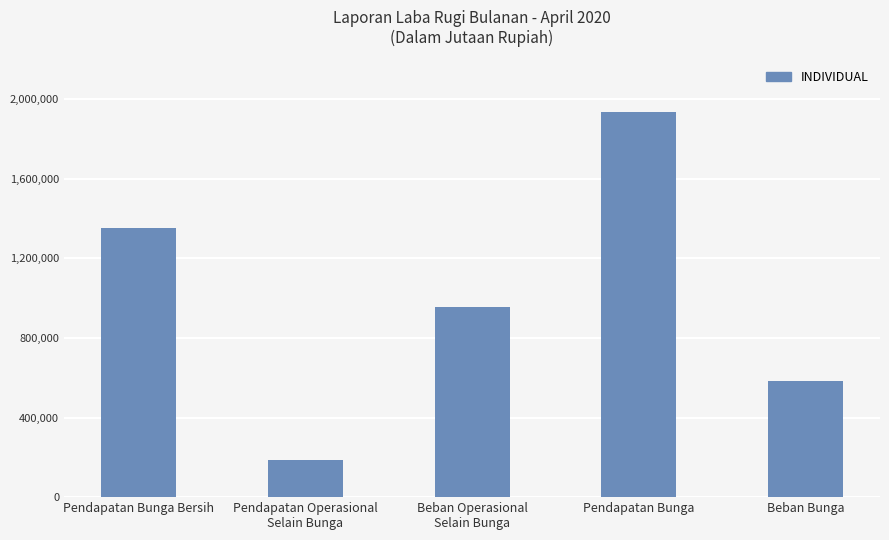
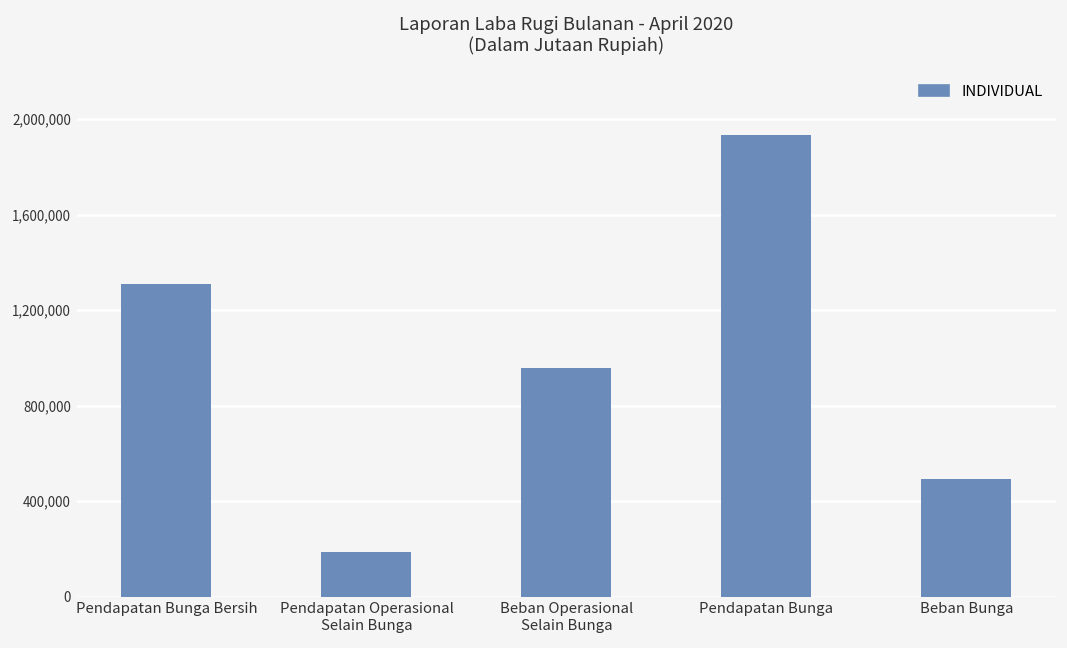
  {
-   "Pendapatan Bunga Bersih": "1,350,000",
+   "Pendapatan Bunga Bersih": "1,310,000",
    "Pendapatan Operasional Selain Bunga": "190,000",
    "Beban Operasional Selain Bunga": "960,000",
    "Pendapatan Bunga": "1,940,000",
-   "Beban Bunga": "580,000"
+   "Beban Bunga": "490,000"
  }
